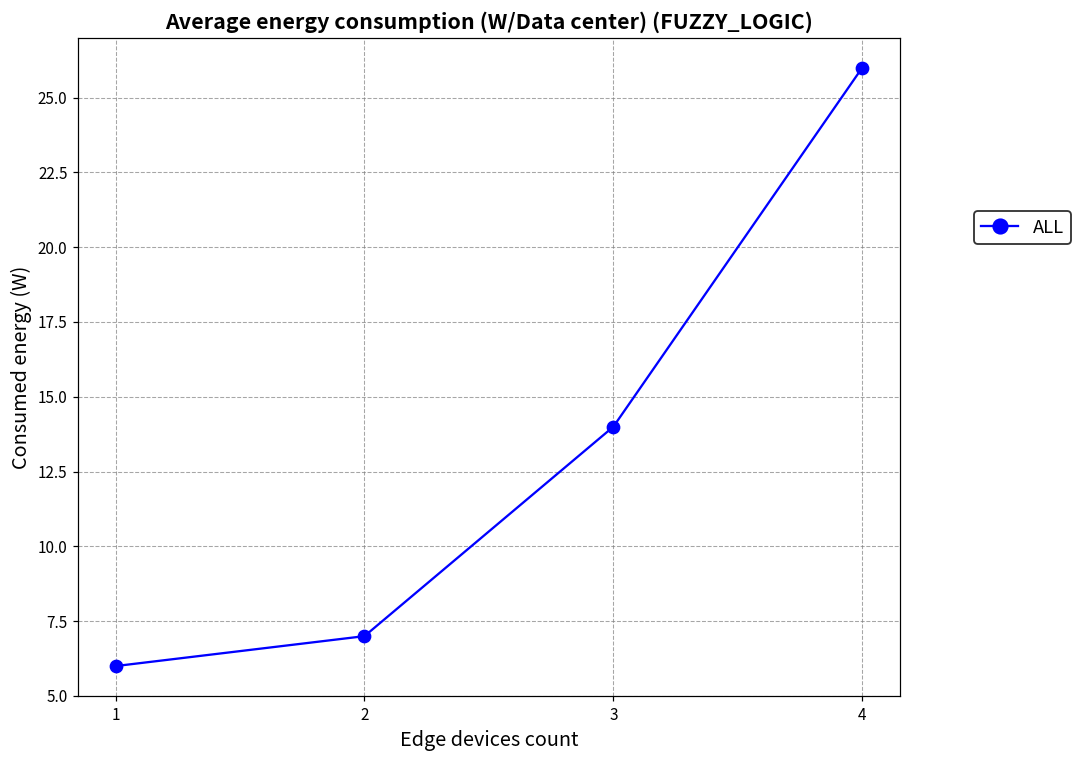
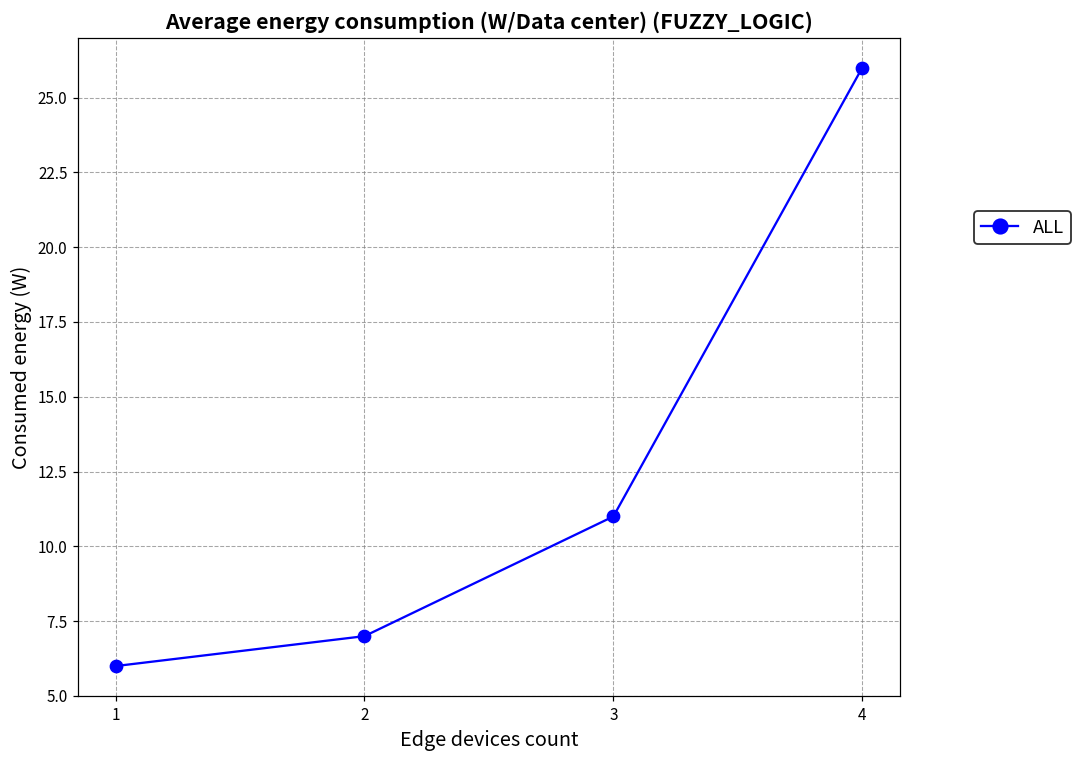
  {
    "1": 6,
    "2": 7,
-   "3": 14,
+   "3": 11,
    "4": 26
  }
